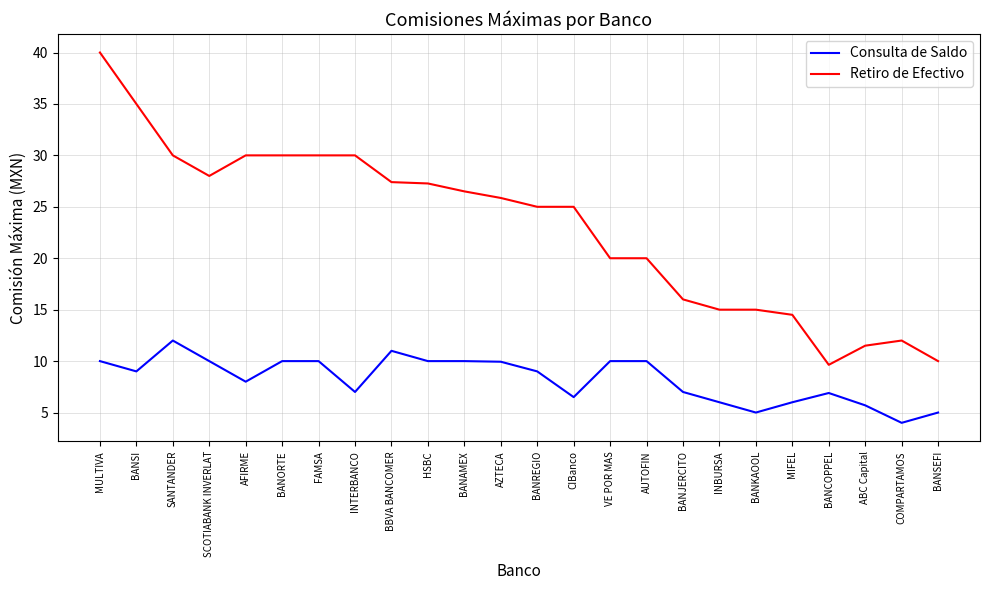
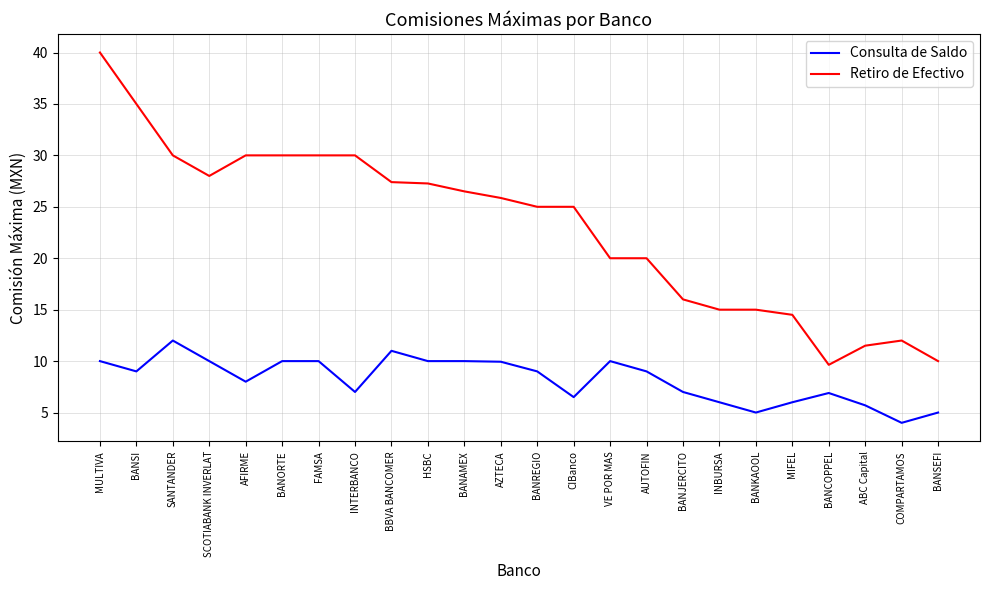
  {
    "Consulta de Saldo": {
      "MULTIVA": 10,
      "BANSI": 9,
      "SANTANDER": 12,
      "SCOTIABANK INVERLAT": 10,
      "AFIRME": 8,
      "BANORTE": 10,
      "FAMSA": 10,
      "INTERBANCO": 7,
      "BBVA BANCOMER": 11,
      "HSBC": 10,
      "BANAMEX": 10,
      "AZTECA": 10,
      "BANREGIO": 9,
      "CIBanco": 6.5,
      "VE POR MAS": 10,
-     "AUTOFIN": 10,
+     "AUTOFIN": 9,
      "BANJERCITO": 7,
      "INBURSA": 6,
      "BANKAOOL": 5,
      "MIFEL": 6,
      "BANCOPPEL": 7,
      "ABC Capital": 5.7,
      "COMPARTAMOS": 4,
      "BANSEFI": 5
    },
    "Retiro de Efectivo": {
      "MULTIVA": 40,
      "BANSI": 35,
      "SANTANDER": 30,
      "SCOTIABANK INVERLAT": 28,
      "AFIRME": 30,
      "BANORTE": 30,
      "FAMSA": 30,
      "INTERBANCO": 30,
      "BBVA BANCOMER": 27.4,
      "HSBC": 27.3,
      "BANAMEX": 26.5,
      "AZTECA": 26,
      "BANREGIO": 25,
      "CIBanco": 25,
      "VE POR MAS": 20,
      "AUTOFIN": 20,
      "BANJERCITO": 16,
      "INBURSA": 15,
      "BANKAOOL": 15,
      "MIFEL": 14.5,
      "BANCOPPEL": 9.6,
      "ABC Capital": 11.5,
      "COMPARTAMOS": 12,
      "BANSEFI": 10
    }
  }
